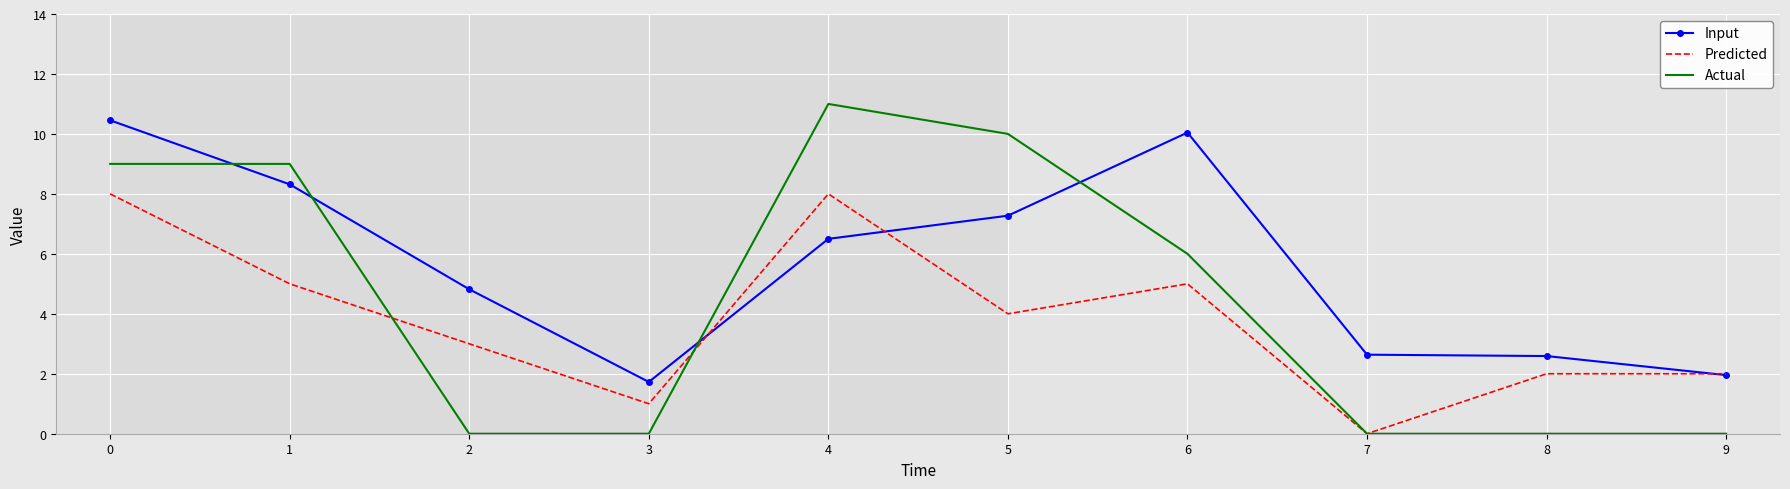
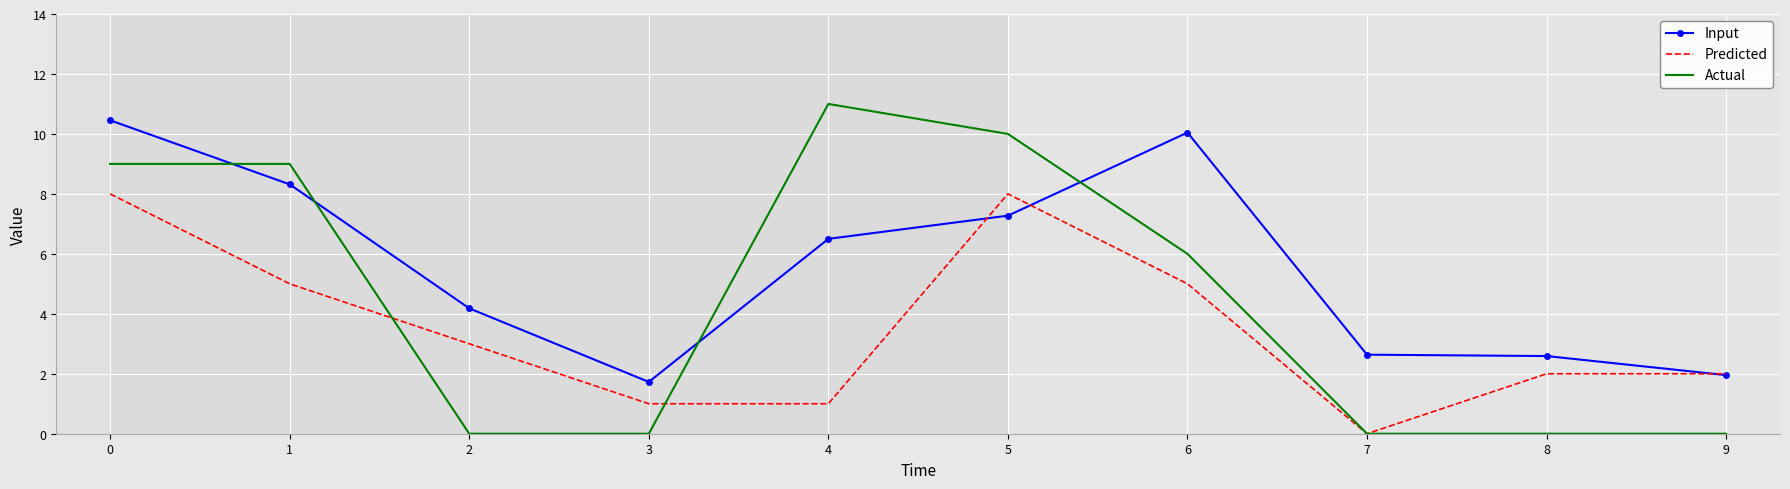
  {
    "Input": {
      "0": 10.5,
      "1": 8.3,
-     "2": 4.8,
+     "2": 4.2,
      "3": 1.7,
      "4": 6.5,
      "5": 7.3,
      "6": 10.0,
      "7": 2.6,
      "8": 2.6
    },
    "Predicted": {
      "0": 8,
      "1": 5,
      "2": 3,
      "3": 1,
-     "4": 8,
-     "5": 4,
+     "4": 1,
+     "5": 8,
      "6": 5,
      "8": 2
    },
    "Actual": {
      "0": 9.0,
      "1": 9.0,
      "2": 0.0,
      "3": 0.0,
      "4": 11.0,
      "5": 10.0,
      "6": 6.0,
      "8": 0.0,
      "9": 0.0
    }
  }
